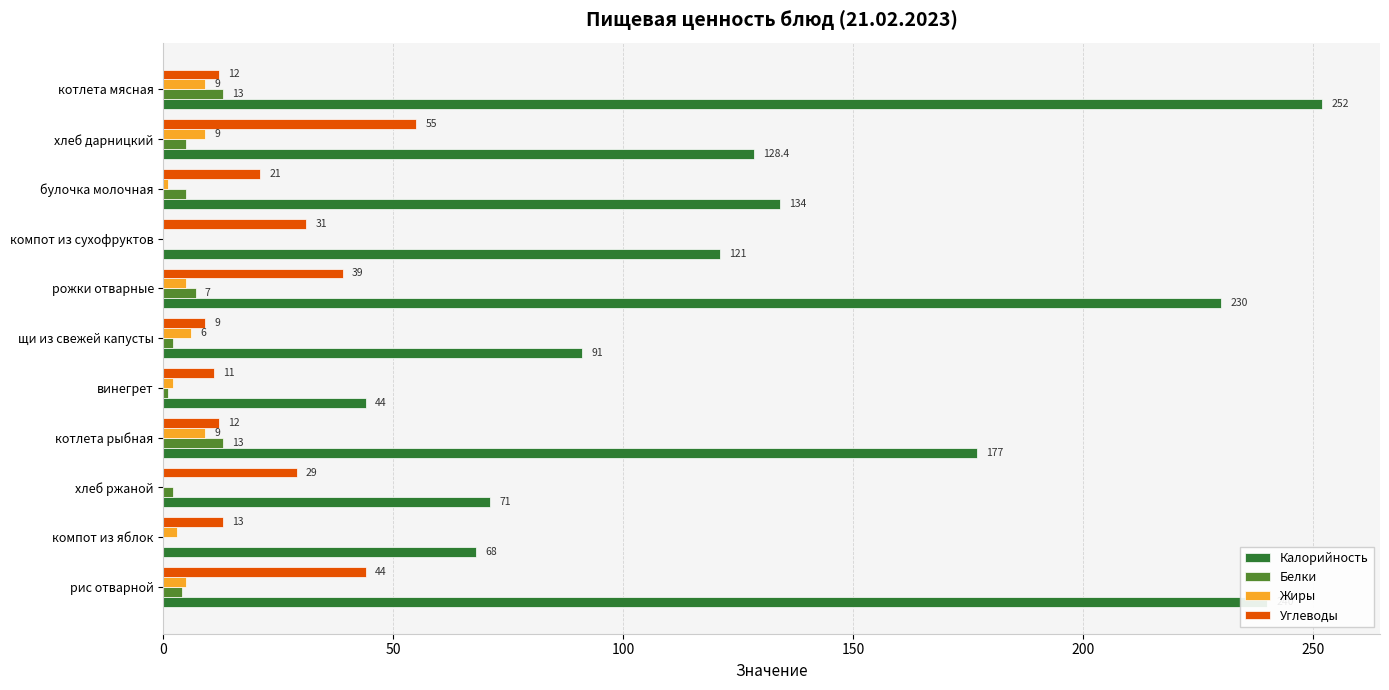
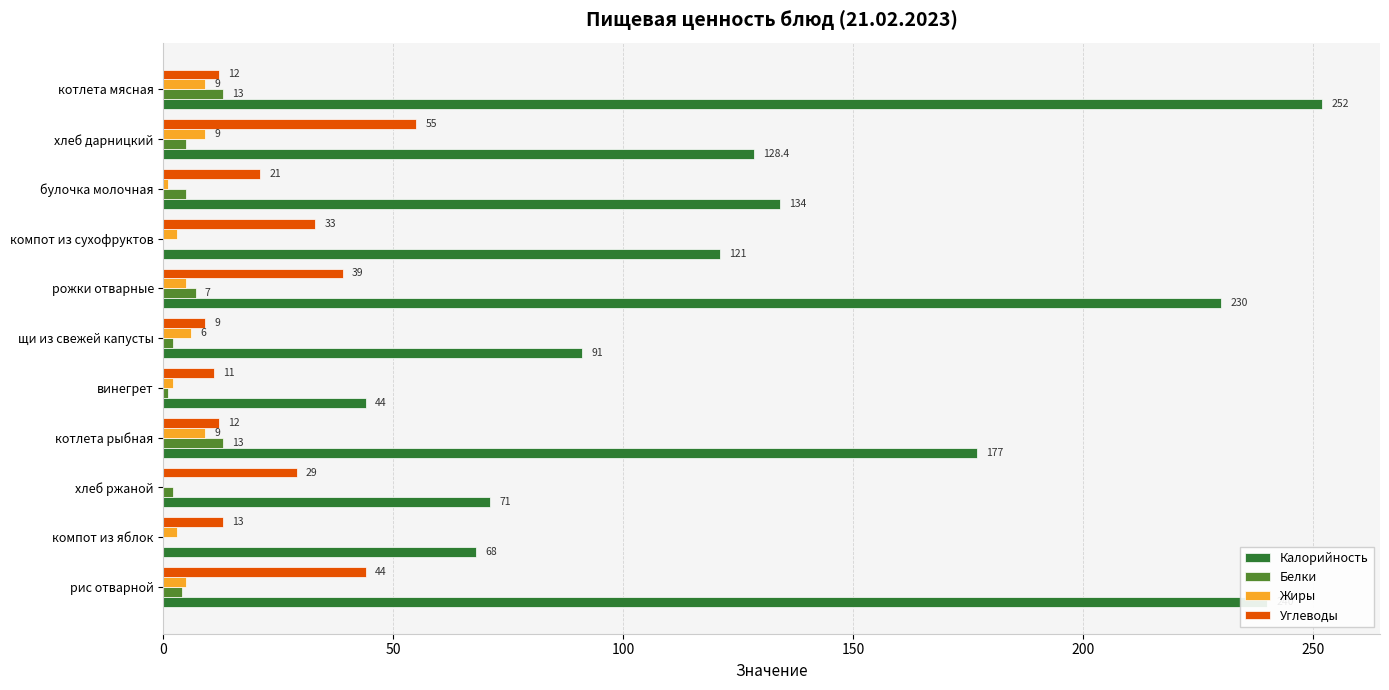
  {
    "Жиры": {
      "булочка молочная": 1,
-     "компот из сухофруктов": 0,
+     "компот из сухофруктов": 3,
      "рожки отварные": 5,
      "винегрет": 2,
      "хлеб ржаной": 0,
      "компот из яблок": 3,
      "рис отварной": 5
    },
    "Углеводы": {
      "котлета мясная": 12,
      "хлеб дарницкий": 55,
      "булочка молочная": 21,
-     "компот из сухофруктов": 31,
+     "компот из сухофруктов": 33,
      "рожки отварные": 39,
      "щи из свежей капусты": 9,
      "винегрет": 11,
      "котлета рыбная": 12,
      "хлеб ржаной": 29,
      "компот из яблок": 13,
      "рис отварной": 44
    }
  }
